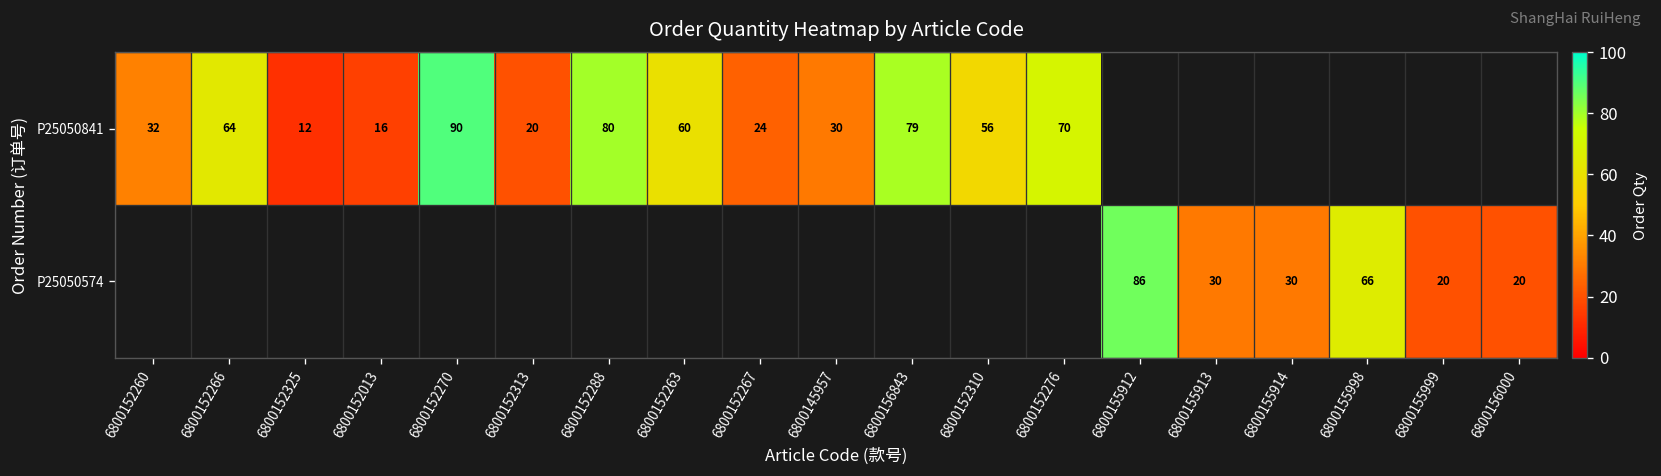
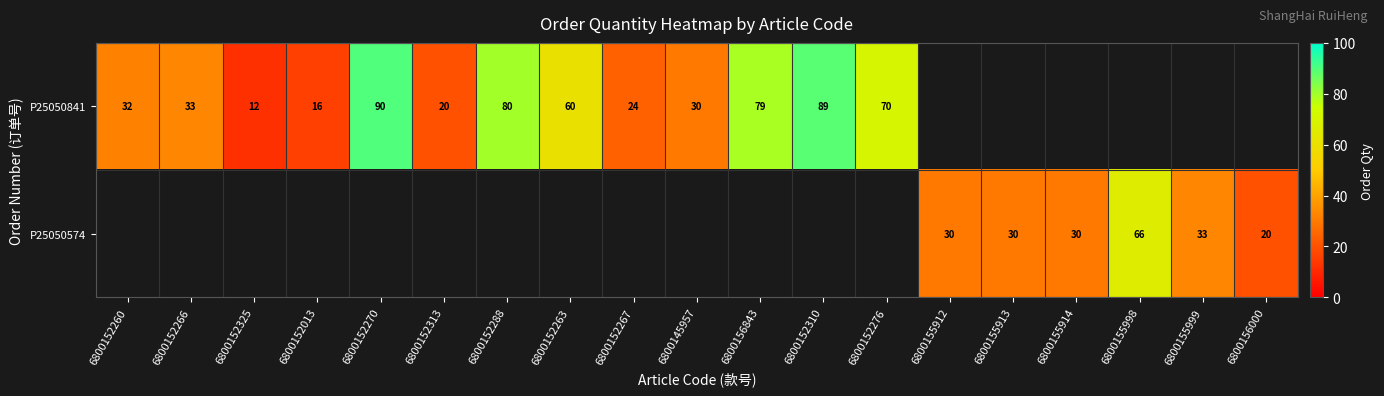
  {
    "P25050841": {
      "6800152260": 32,
-     "6800152266": 64,
+     "6800152266": 33,
      "6800152325": 12,
      "6800152013": 16,
      "6800152270": 90,
      "6800152313": 20,
      "6800152288": 80,
      "6800152263": 60,
      "6800152267": 24,
      "6800145957": 30,
      "6800156843": 79,
-     "6800152310": 56,
+     "6800152310": 89,
      "6800152276": 70
    },
    "P25050574": {
-     "6800155912": 86,
+     "6800155912": 30,
      "6800155913": 30,
      "6800155914": 30,
      "6800155998": 66,
-     "6800155999": 20,
+     "6800155999": 33,
      "6800156000": 20
    }
  }
